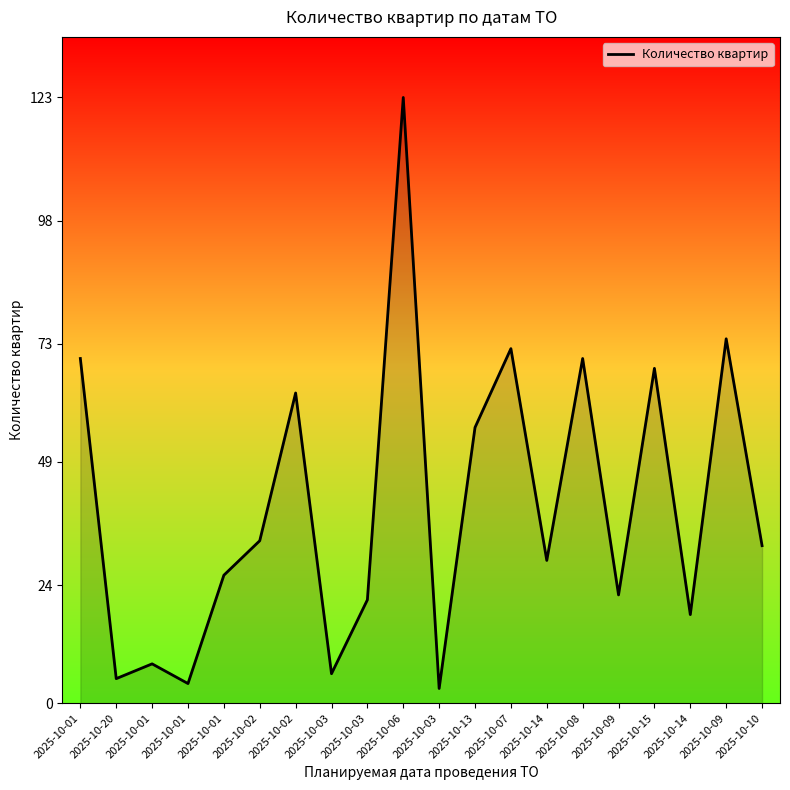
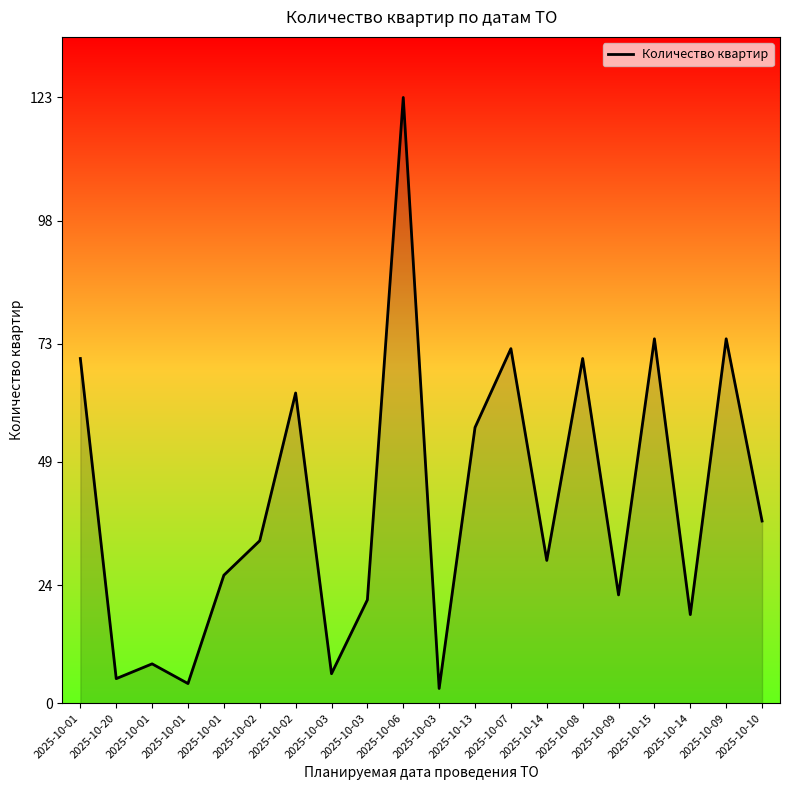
  {
    "2025-10-20": 5,
    "2025-10-06": 123,
    "2025-10-13": 56,
    "2025-10-07": 72,
    "2025-10-08": 70,
-   "2025-10-15": 68,
-   "2025-10-10": 32
+   "2025-10-15": 74,
+   "2025-10-10": 37
  }
